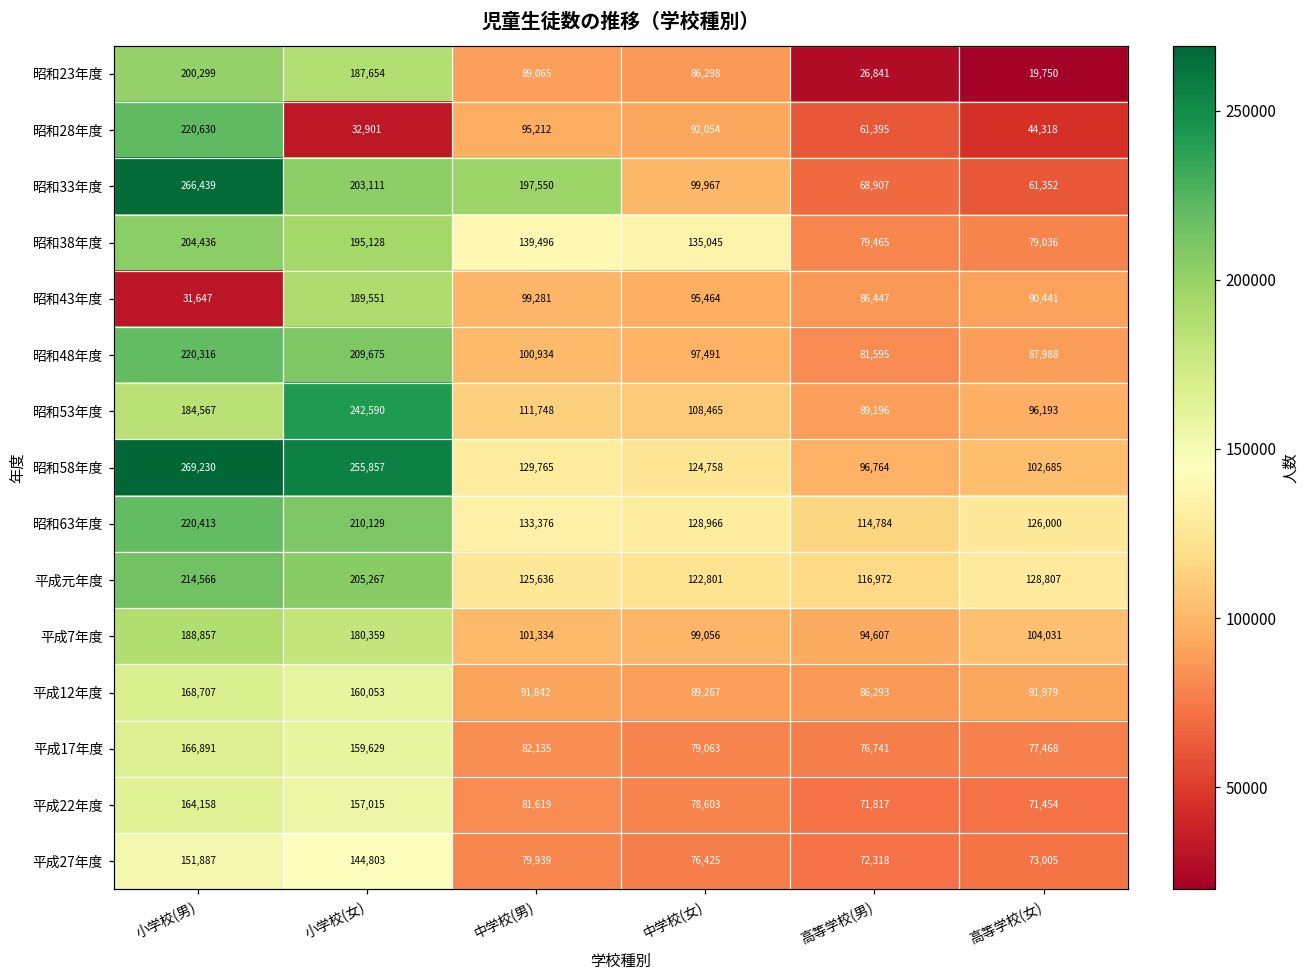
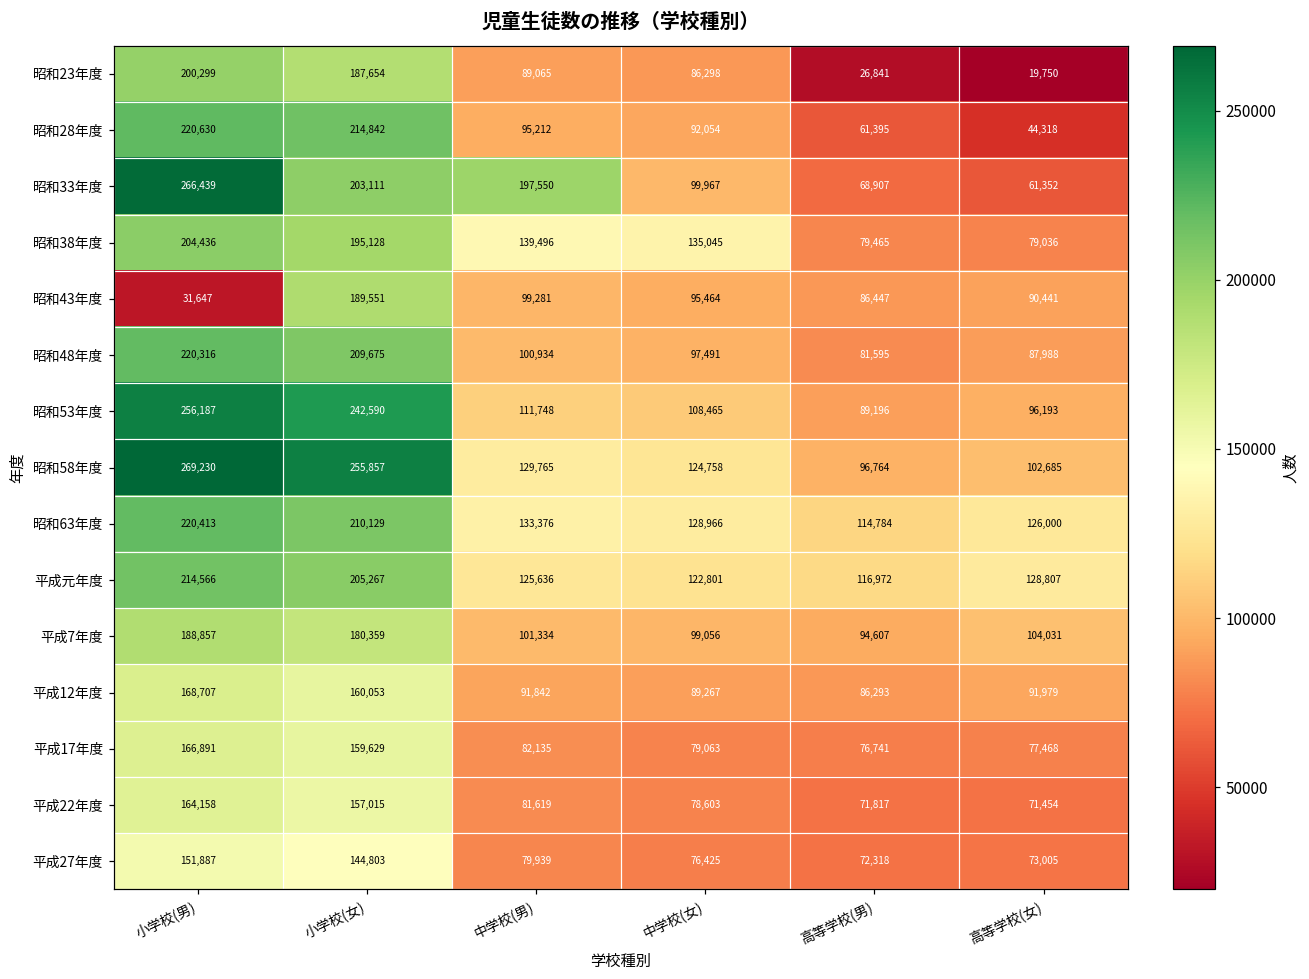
  {
    "昭和23年度": {
      "小学校(男)": "200,299",
      "小学校(女)": "187,654",
      "中学校(男)": "89,065",
      "中学校(女)": "86,298",
      "高等学校(男)": "26,841",
      "高等学校(女)": "19,750"
    },
    "昭和28年度": {
      "小学校(男)": "220,630",
-     "小学校(女)": "32,901",
+     "小学校(女)": "214,842",
      "中学校(男)": "95,212",
      "中学校(女)": "92,054",
      "高等学校(男)": "61,395",
      "高等学校(女)": "44,318"
    },
    "昭和33年度": {
      "小学校(男)": "266,439",
      "小学校(女)": "203,111",
      "中学校(男)": "197,550",
      "中学校(女)": "99,967",
      "高等学校(男)": "68,907",
      "高等学校(女)": "61,352"
    },
    "昭和38年度": {
      "小学校(男)": "204,436",
      "小学校(女)": "195,128",
      "中学校(男)": "139,496",
      "中学校(女)": "135,045",
      "高等学校(男)": "79,465",
      "高等学校(女)": "79,036"
    },
    "昭和43年度": {
      "小学校(男)": "31,647",
      "小学校(女)": "189,551",
      "中学校(男)": "99,281",
      "中学校(女)": "95,464",
      "高等学校(男)": "86,447",
      "高等学校(女)": "90,441"
    },
    "昭和48年度": {
      "小学校(男)": "220,316",
      "小学校(女)": "209,675",
      "中学校(男)": "100,934",
      "中学校(女)": "97,491",
      "高等学校(男)": "81,595",
      "高等学校(女)": "87,988"
    },
    "昭和53年度": {
-     "小学校(男)": "184,567",
+     "小学校(男)": "256,187",
      "小学校(女)": "242,590",
      "中学校(男)": "111,748",
      "中学校(女)": "108,465",
      "高等学校(男)": "89,196",
      "高等学校(女)": "96,193"
    },
    "昭和58年度": {
      "小学校(男)": "269,230",
      "小学校(女)": "255,857",
      "中学校(男)": "129,765",
      "中学校(女)": "124,758",
      "高等学校(男)": "96,764",
      "高等学校(女)": "102,685"
    },
    "昭和63年度": {
      "小学校(男)": "220,413",
      "小学校(女)": "210,129",
      "中学校(男)": "133,376",
      "中学校(女)": "128,966",
      "高等学校(男)": "114,784",
      "高等学校(女)": "126,000"
    },
    "平成元年度": {
      "小学校(男)": "214,566",
      "小学校(女)": "205,267",
      "中学校(男)": "125,636",
      "中学校(女)": "122,801",
      "高等学校(男)": "116,972",
      "高等学校(女)": "128,807"
    },
    "平成7年度": {
      "小学校(男)": "188,857",
      "小学校(女)": "180,359",
      "中学校(男)": "101,334",
      "中学校(女)": "99,056",
      "高等学校(男)": "94,607",
      "高等学校(女)": "104,031"
    },
    "平成12年度": {
      "小学校(男)": "168,707",
      "小学校(女)": "160,053",
      "中学校(男)": "91,842",
      "中学校(女)": "89,267",
      "高等学校(男)": "86,293",
      "高等学校(女)": "91,979"
    },
    "平成17年度": {
      "小学校(男)": "166,891",
      "小学校(女)": "159,629",
      "中学校(男)": "82,135",
      "中学校(女)": "79,063",
      "高等学校(男)": "76,741",
      "高等学校(女)": "77,468"
    },
    "平成22年度": {
      "小学校(男)": "164,158",
      "小学校(女)": "157,015",
      "中学校(男)": "81,619",
      "中学校(女)": "78,603",
      "高等学校(男)": "71,817",
      "高等学校(女)": "71,454"
    },
    "平成27年度": {
      "小学校(男)": "151,887",
      "小学校(女)": "144,803",
      "中学校(男)": "79,939",
      "中学校(女)": "76,425",
      "高等学校(男)": "72,318",
      "高等学校(女)": "73,005"
    }
  }
